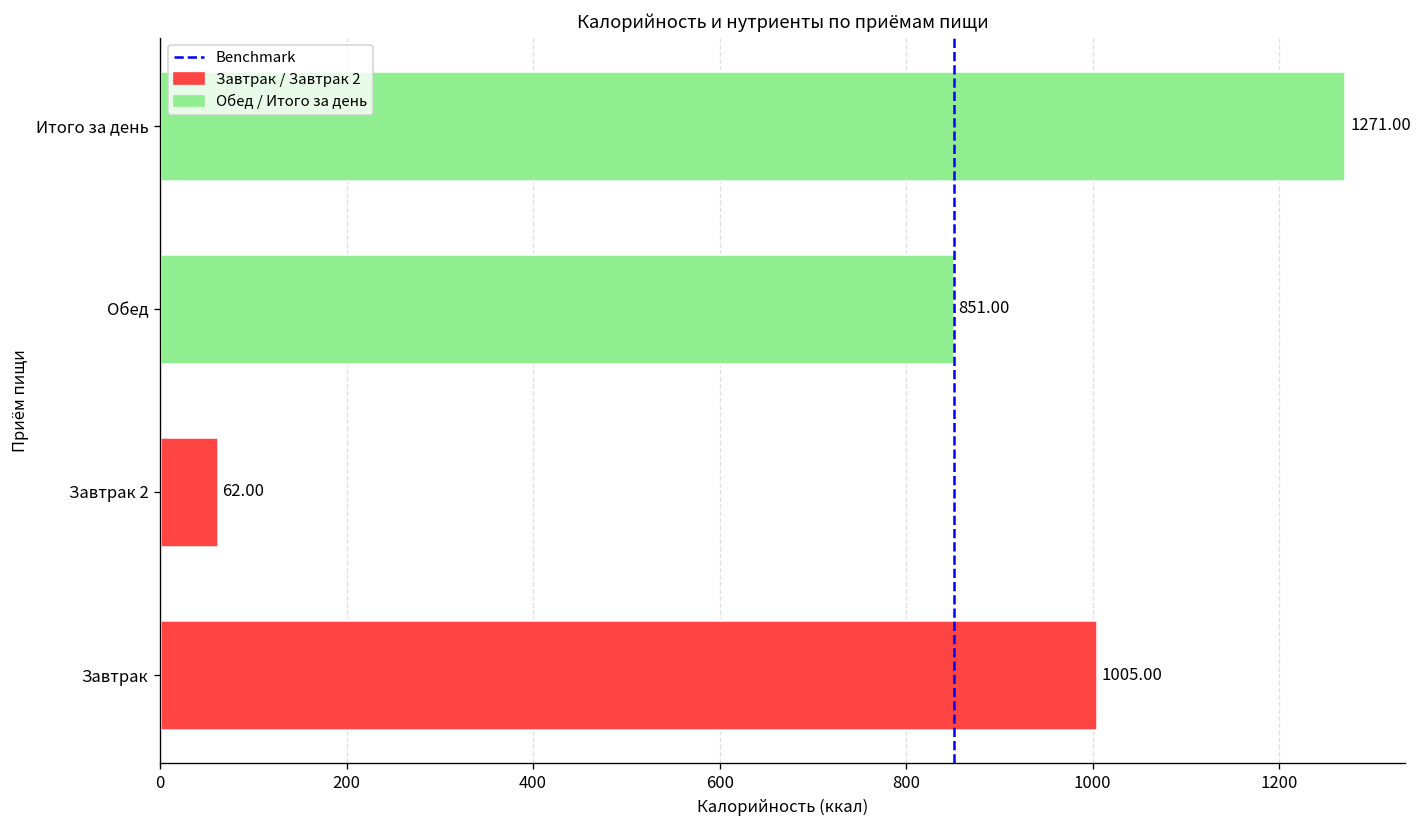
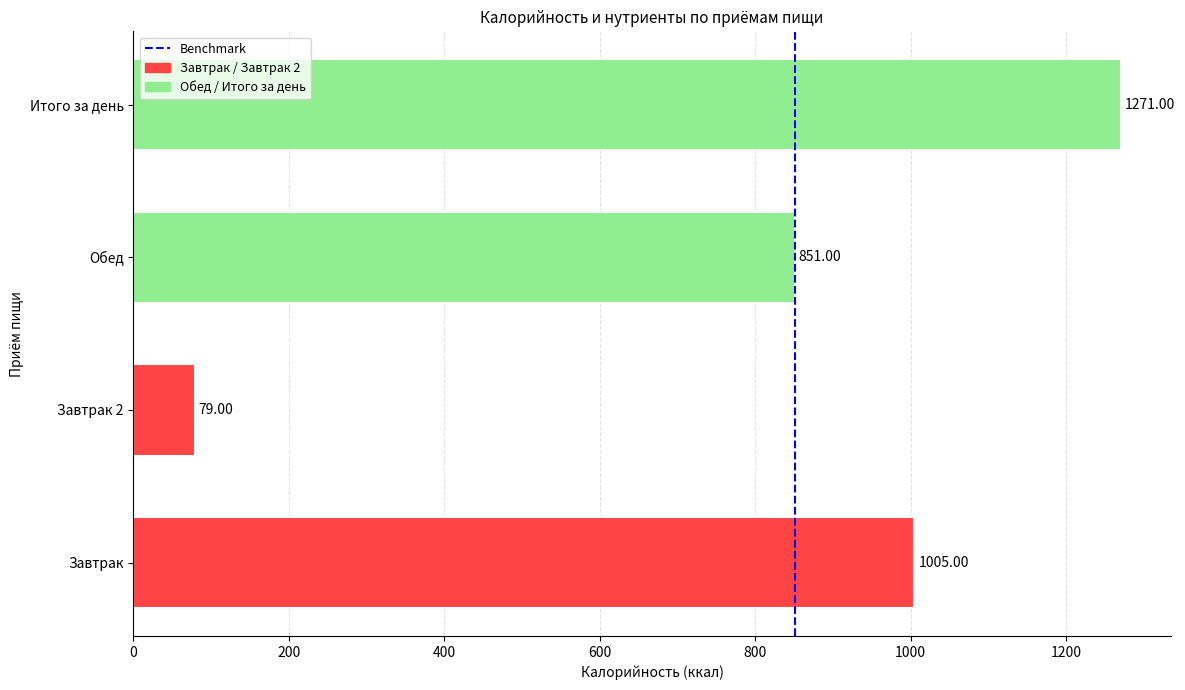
  {
    "Итого за день": 1271.00,
    "Обед": 851.00,
-   "Завтрак 2": 62.00,
+   "Завтрак 2": 79.00,
    "Завтрак": 1005.00
  }
